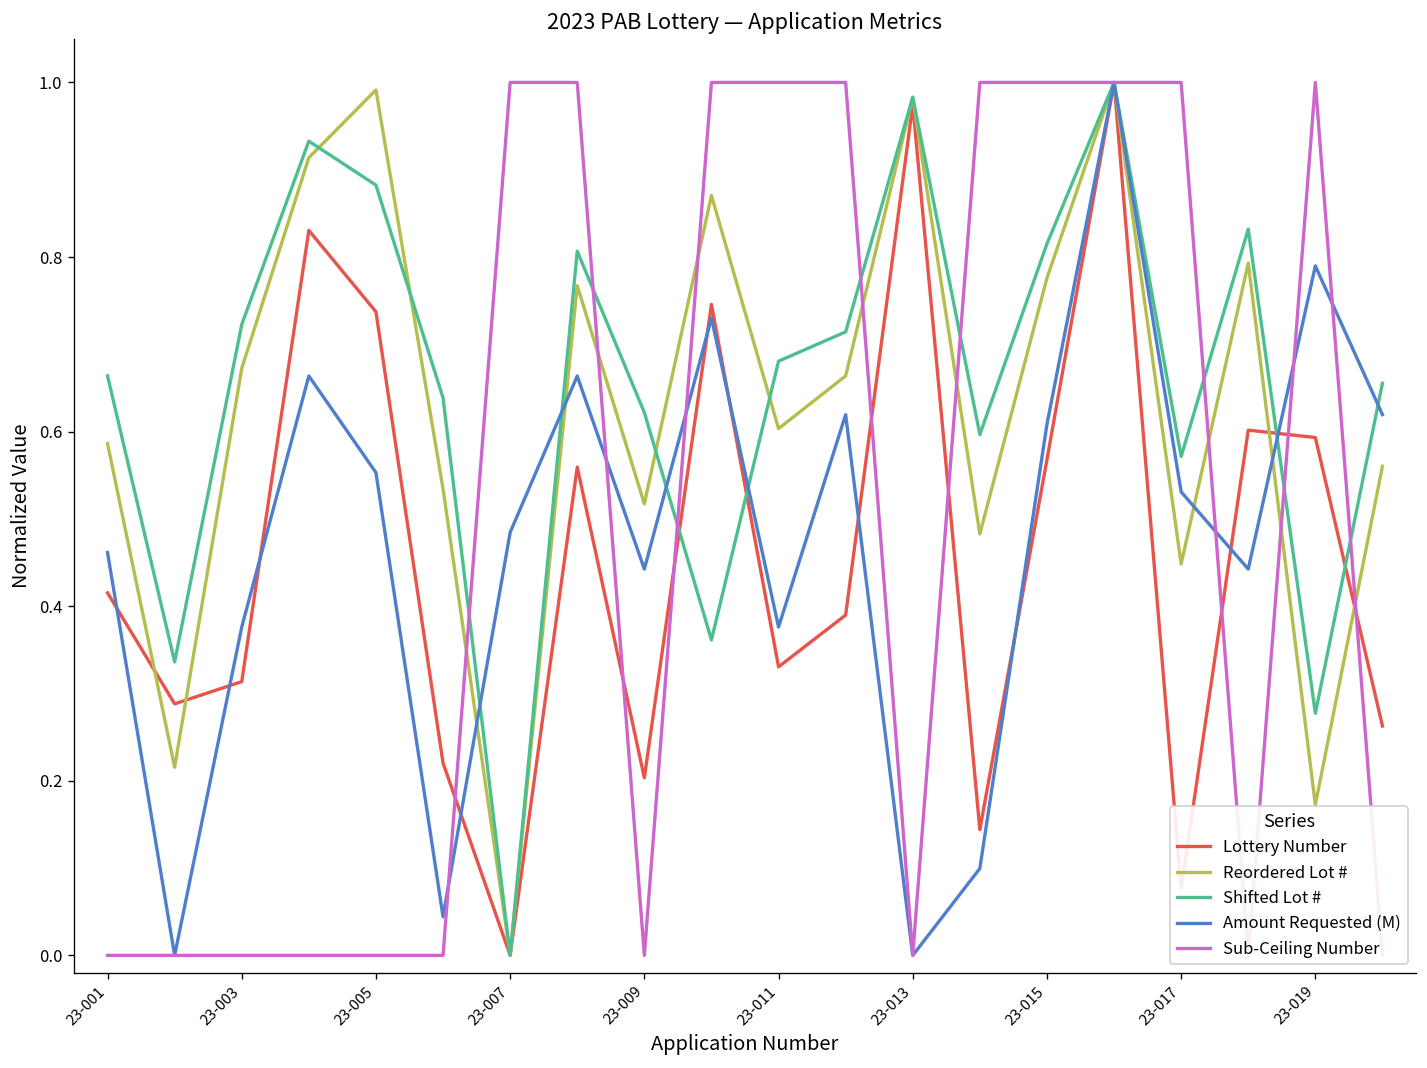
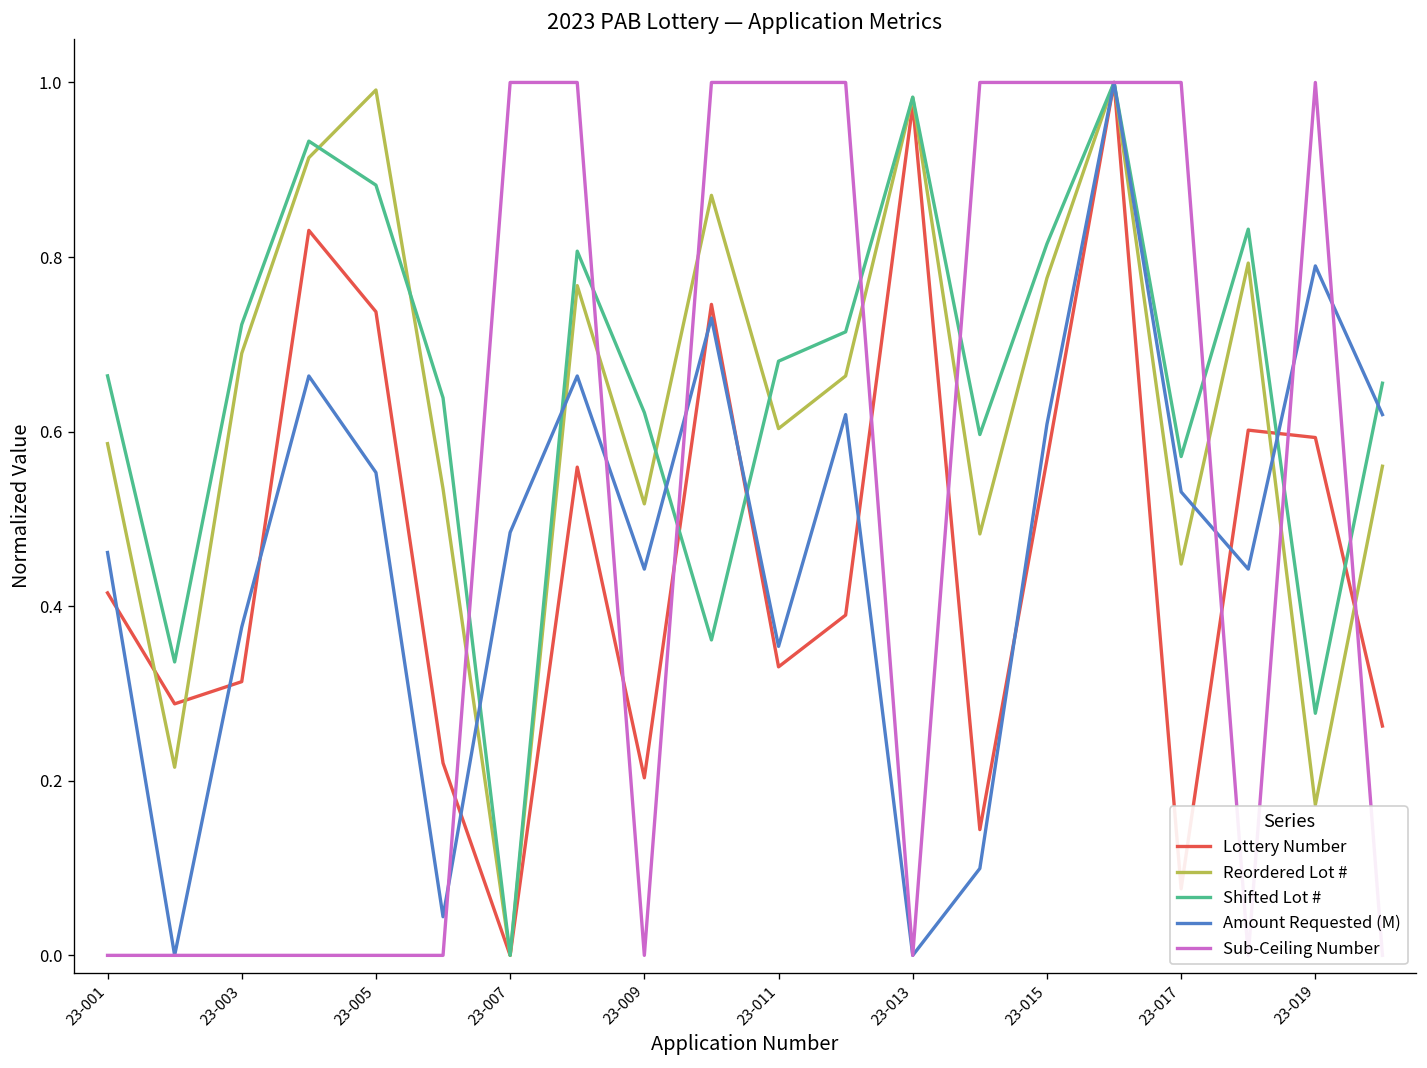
  {
    "Lottery Number": {
      "23-001": 0.42,
      "23-003": 0.31,
      "23-005": 0.74,
      "23-009": 0.20,
      "23-011": 0.33,
      "23-013": 0.97,
      "23-015": 0.57,
      "23-019": 0.59
    },
    "Reordered Lot #": {
      "23-001": 0.59,
-     "23-003": 0.67,
+     "23-003": 0.69,
      "23-005": 0.99,
      "23-009": 0.52,
      "23-011": 0.60,
      "23-015": 0.78,
      "23-017": 0.45
    },
    "Shifted Lot #": {
      "23-001": 0.66,
      "23-003": 0.72,
      "23-005": 0.88,
      "23-009": 0.62,
      "23-011": 0.68,
      "23-015": 0.82,
      "23-017": 0.57,
      "23-019": 0.28
    },
    "Amount Requested (M)": {
      "23-001": 0.46,
      "23-003": 0.38,
      "23-005": 0.55,
      "23-007": 0.48,
      "23-009": 0.44,
-     "23-011": 0.38,
+     "23-011": 0.35,
      "23-015": 0.61,
      "23-017": 0.53,
      "23-019": 0.79
    },
    "Sub-Ceiling Number": {
      "23-001": 0.00,
      "23-003": 0.00,
      "23-005": 0.00,
      "23-007": 1.00,
      "23-009": 0.00,
      "23-011": 1.00,
      "23-015": 1.00,
      "23-017": 1.00,
      "23-019": 1.00
    }
  }
